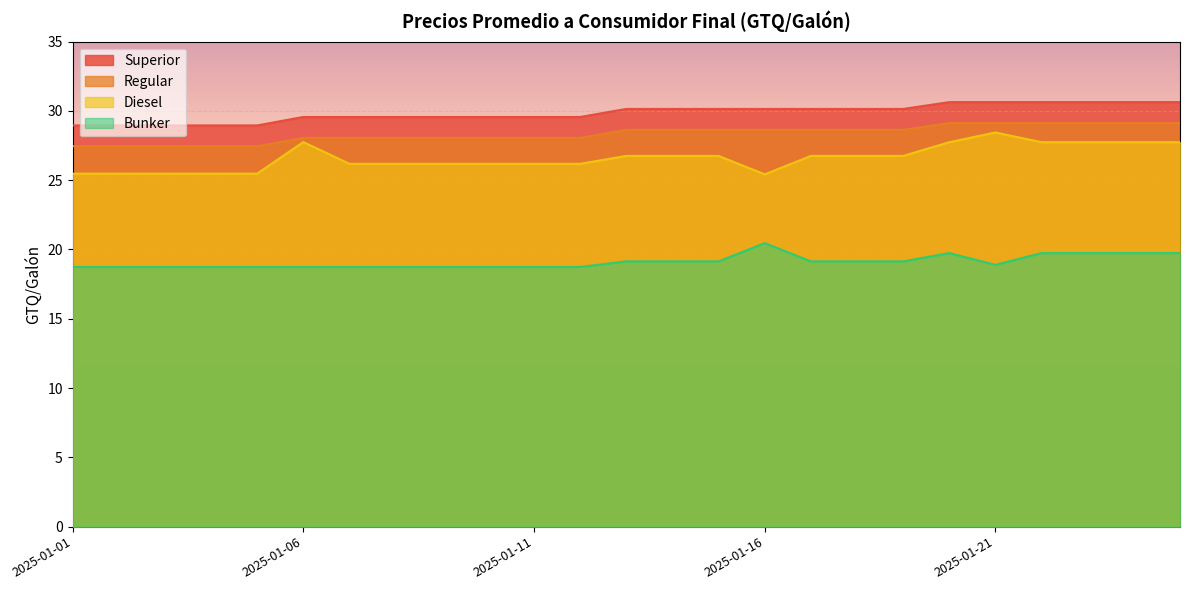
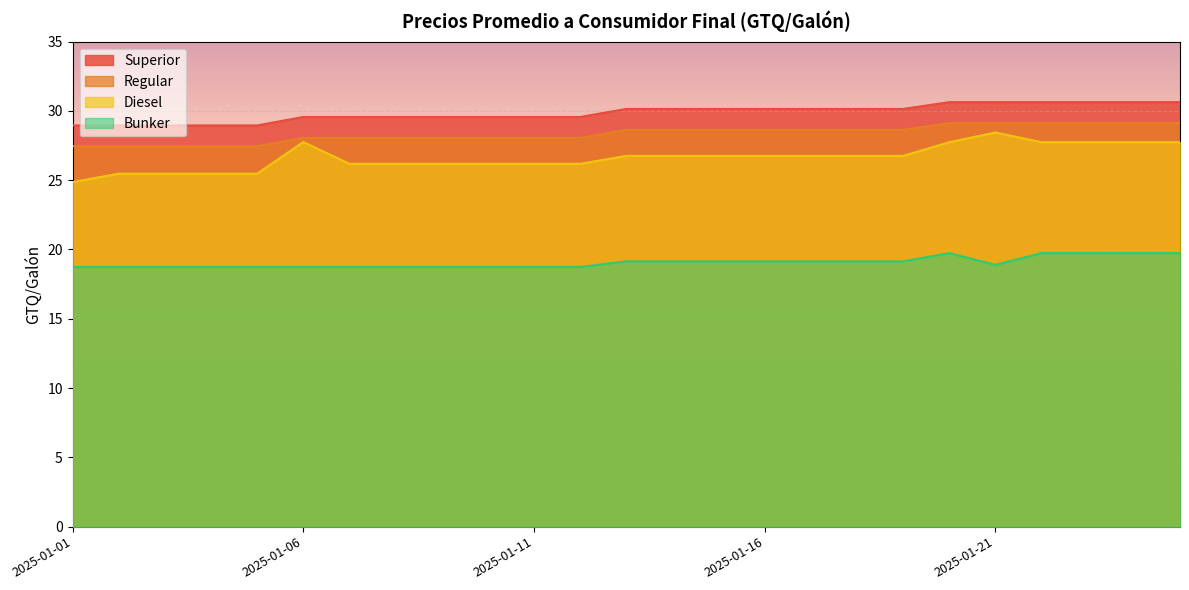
  {
    "Diesel": {
-     "2025-01-01": 25.5,
+     "2025-01-01": 24.9,
      "2025-01-06": 27.8,
      "2025-01-11": 26.2,
-     "2025-01-16": 25.4,
+     "2025-01-16": 26.8,
      "2025-01-21": 28.4
    },
    "Bunker": {
      "2025-01-01": 18.7,
      "2025-01-06": 18.7,
      "2025-01-11": 18.7,
-     "2025-01-16": 20.5,
+     "2025-01-16": 19.1,
      "2025-01-21": 18.9
    }
  }
